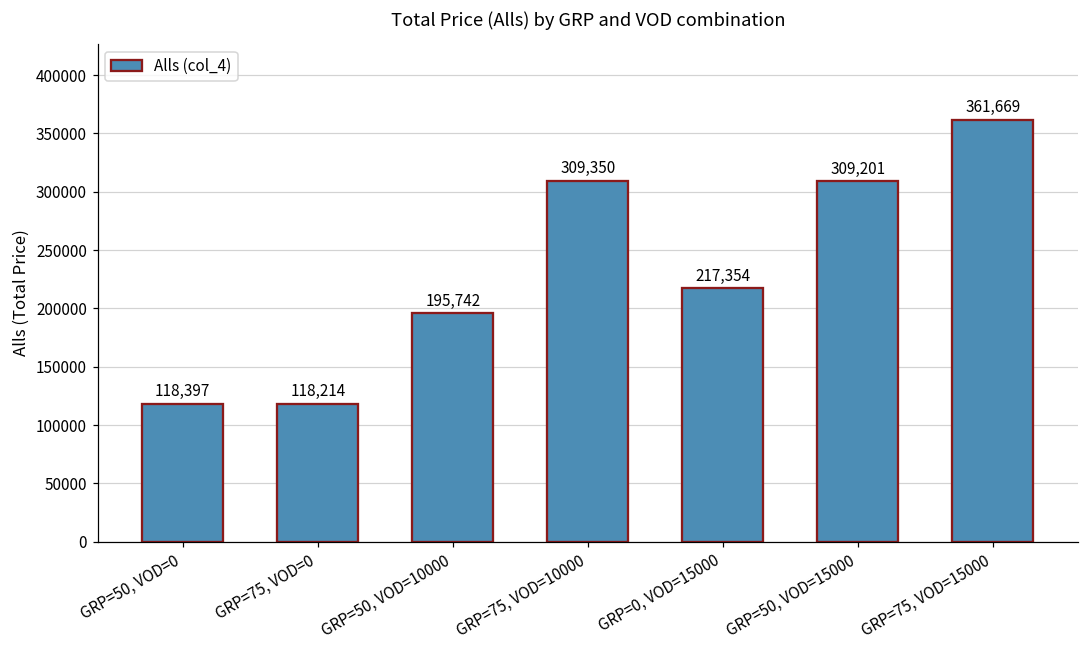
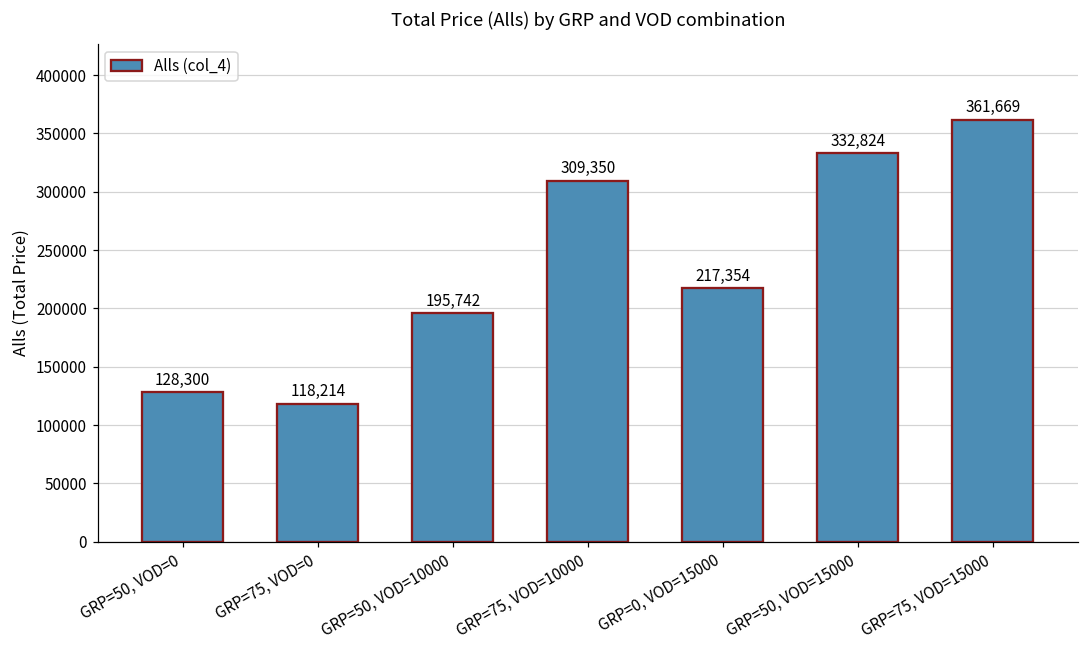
  {
-   "GRP=50, VOD=0": "118,397",
+   "GRP=50, VOD=0": "128,300",
    "GRP=75, VOD=0": "118,214",
    "GRP=50, VOD=10000": "195,742",
    "GRP=75, VOD=10000": "309,350",
    "GRP=0, VOD=15000": "217,354",
-   "GRP=50, VOD=15000": "309,201",
+   "GRP=50, VOD=15000": "332,824",
    "GRP=75, VOD=15000": "361,669"
  }
